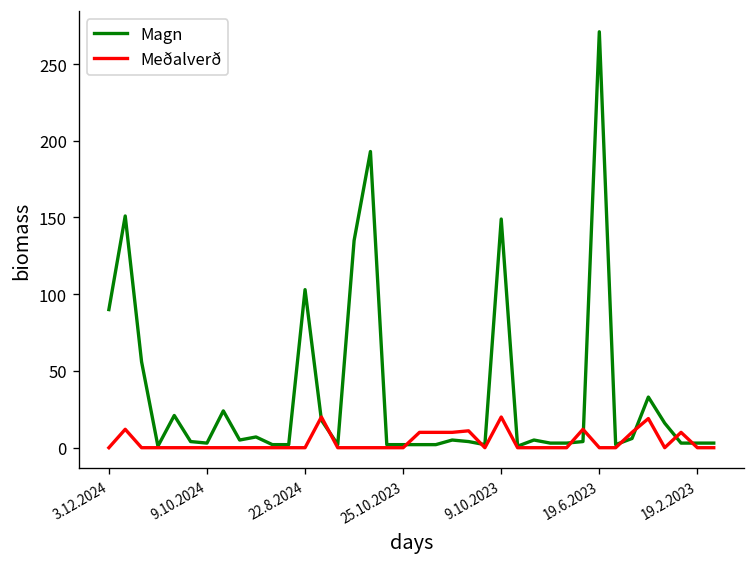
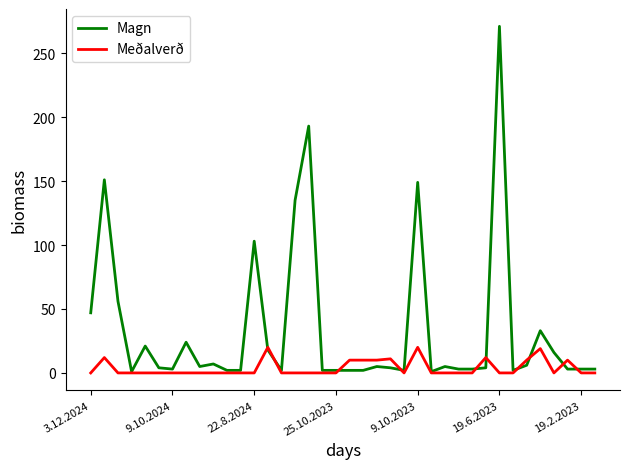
  {
    "Magn": {
-     "3.12.2024": 90,
+     "3.12.2024": 47,
      "9.10.2024": 3,
      "22.8.2024": 103,
      "9.10.2023": 149,
      "19.6.2023": 271,
      "19.2.2023": 3
    },
    "Meðalverð": {
      "3.12.2024": 0,
      "9.10.2024": 0,
      "22.8.2024": 0,
      "9.10.2023": 20,
      "19.6.2023": 0,
      "19.2.2023": 0
    }
  }
